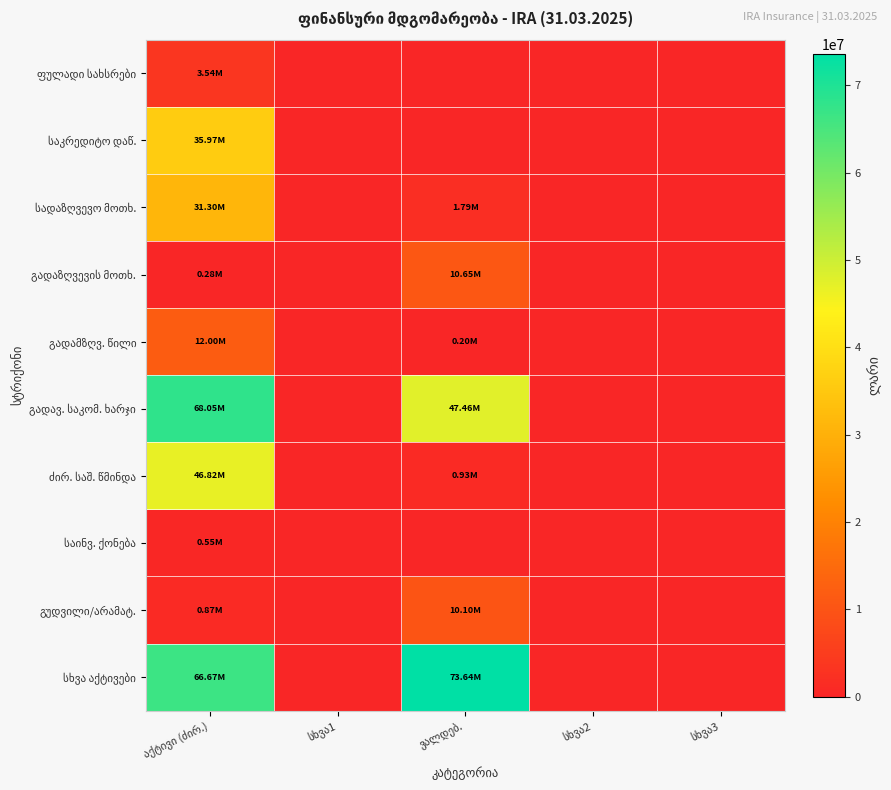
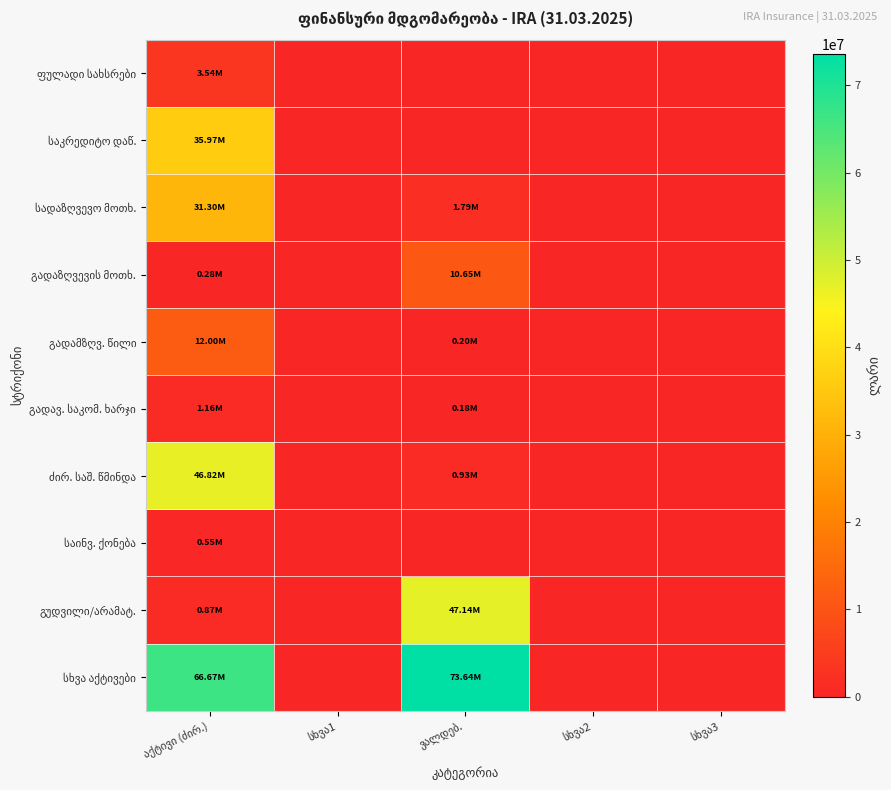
  {
    "ფულადი სახსრები": {
      "აქტივი (ძირ.)": "3.54M"
    },
    "საკრედიტო დაწ.": {
      "აქტივი (ძირ.)": "35.97M"
    },
    "სადაზღვევო მოთხ.": {
      "აქტივი (ძირ.)": "31.30M",
      "ვალდებ.": "1.79M"
    },
    "გადაზღვევის მოთხ.": {
      "აქტივი (ძირ.)": "0.28M",
      "ვალდებ.": "10.65M"
    },
    "გადამზღვ. წილი": {
      "აქტივი (ძირ.)": "12.00M",
      "ვალდებ.": "0.20M"
    },
    "გადავ. საკომ. ხარჯი": {
-     "აქტივი (ძირ.)": "68.05M",
-     "ვალდებ.": "47.46M"
+     "აქტივი (ძირ.)": "1.16M",
+     "ვალდებ.": "0.18M"
    },
    "ძირ. საშ. წმინდა": {
      "აქტივი (ძირ.)": "46.82M",
      "ვალდებ.": "0.93M"
    },
    "საინვ. ქონება": {
      "აქტივი (ძირ.)": "0.55M"
    },
    "გუდვილი/არამატ.": {
      "აქტივი (ძირ.)": "0.87M",
-     "ვალდებ.": "10.10M"
+     "ვალდებ.": "47.14M"
    },
    "სხვა აქტივები": {
      "აქტივი (ძირ.)": "66.67M",
      "ვალდებ.": "73.64M"
    }
  }
